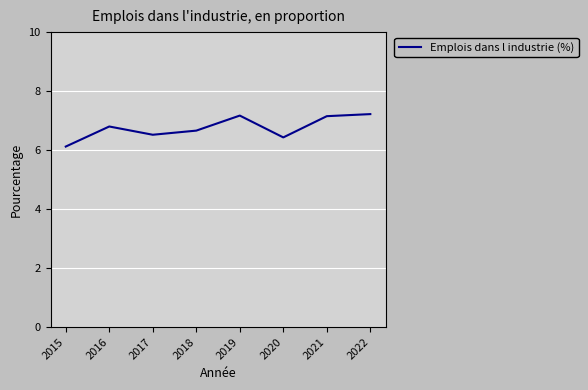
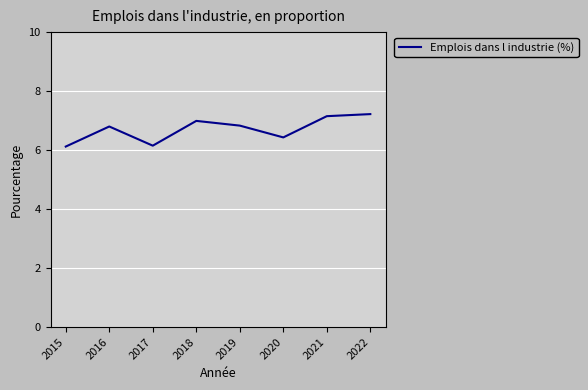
  {
    "2015": 6.1,
    "2016": 6.8,
-   "2017": 6.5,
-   "2018": 6.7,
-   "2019": 7.2,
+   "2017": 6.2,
+   "2018": 7.0,
+   "2019": 6.8,
    "2020": 6.4,
    "2021": 7.2,
    "2022": 7.2
  }
